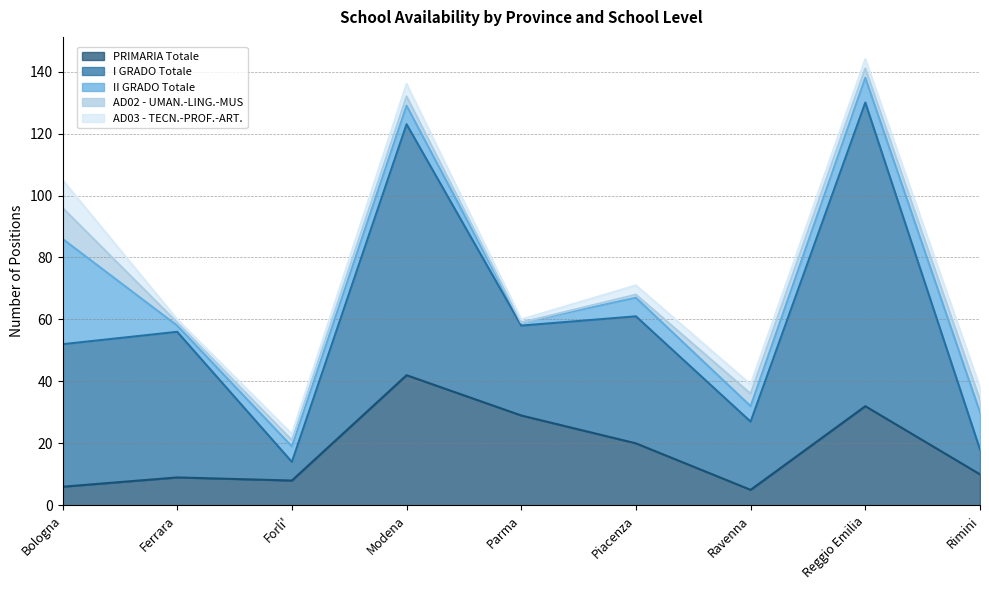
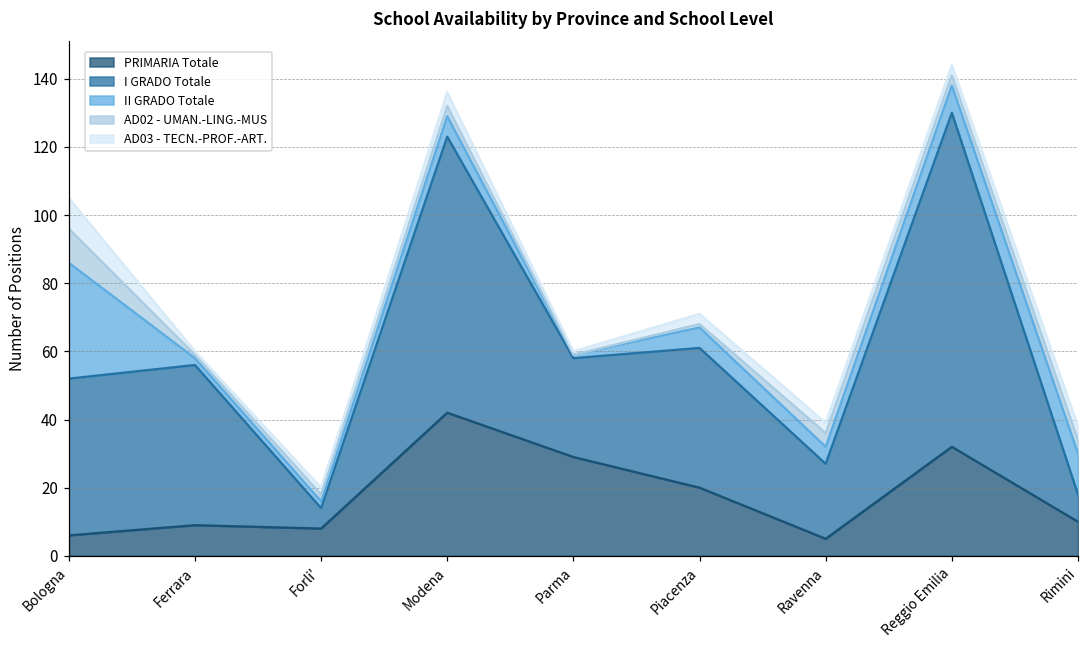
  {
    "II GRADO Totale": {
      "Bologna": 34,
      "Ferrara": 2,
-     "Forli'": 5,
+     "Forli'": 2,
      "Modena": 6,
      "Piacenza": 6,
      "Ravenna": 5,
      "Reggio Emilia": 8,
      "Rimini": 12
    }
  }
